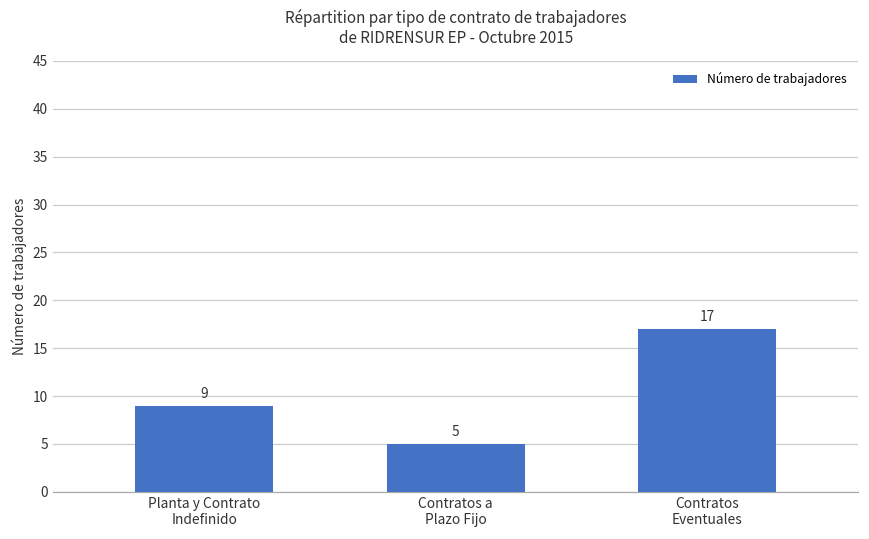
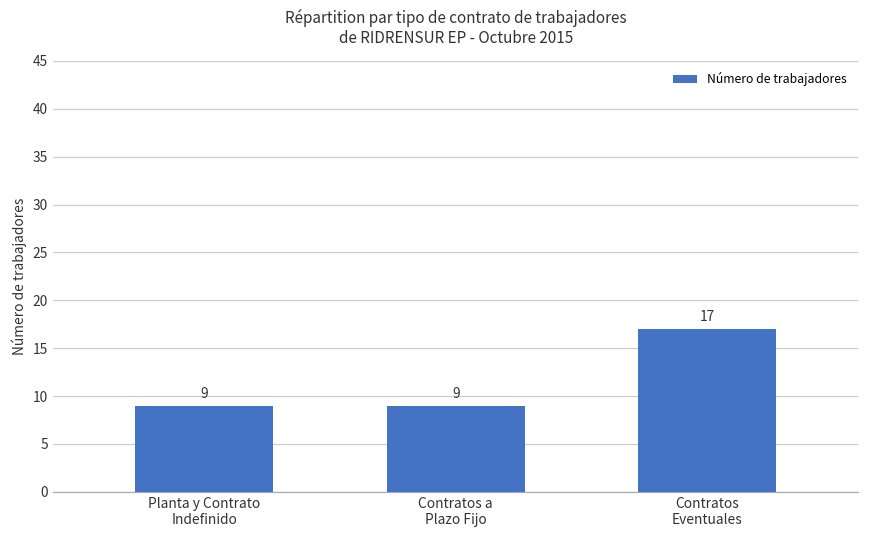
  {
    "Planta y Contrato Indefinido": 9,
-   "Contratos a Plazo Fijo": 5,
+   "Contratos a Plazo Fijo": 9,
    "Contratos Eventuales": 17
  }
